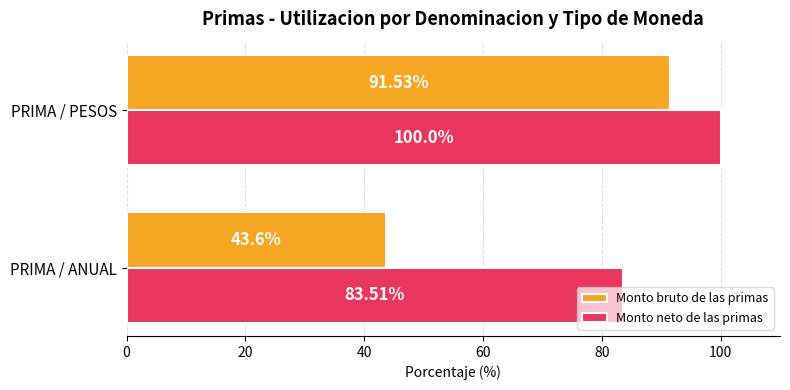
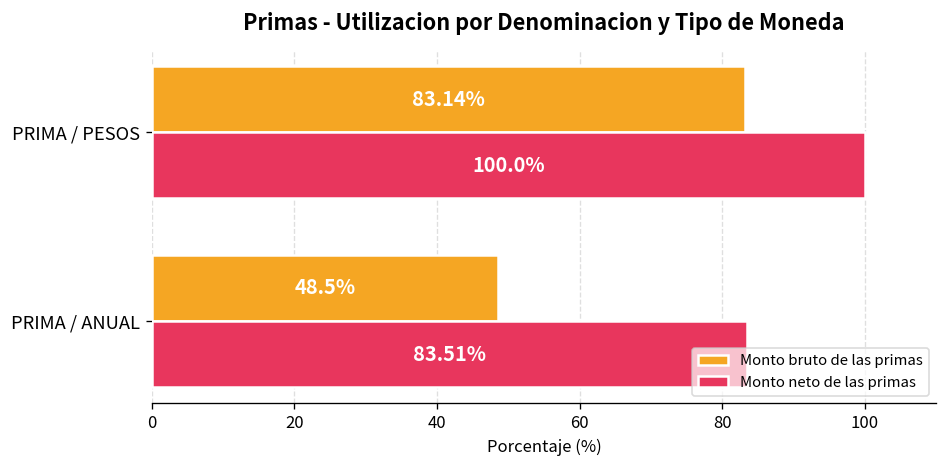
  {
    "Monto bruto de las primas": {
-     "PRIMA / PESOS": "91.53%",
-     "PRIMA / ANUAL": "43.6%"
+     "PRIMA / PESOS": "83.14%",
+     "PRIMA / ANUAL": "48.5%"
    },
    "Monto neto de las primas": {
      "PRIMA / PESOS": "100.0%"
    }
  }
